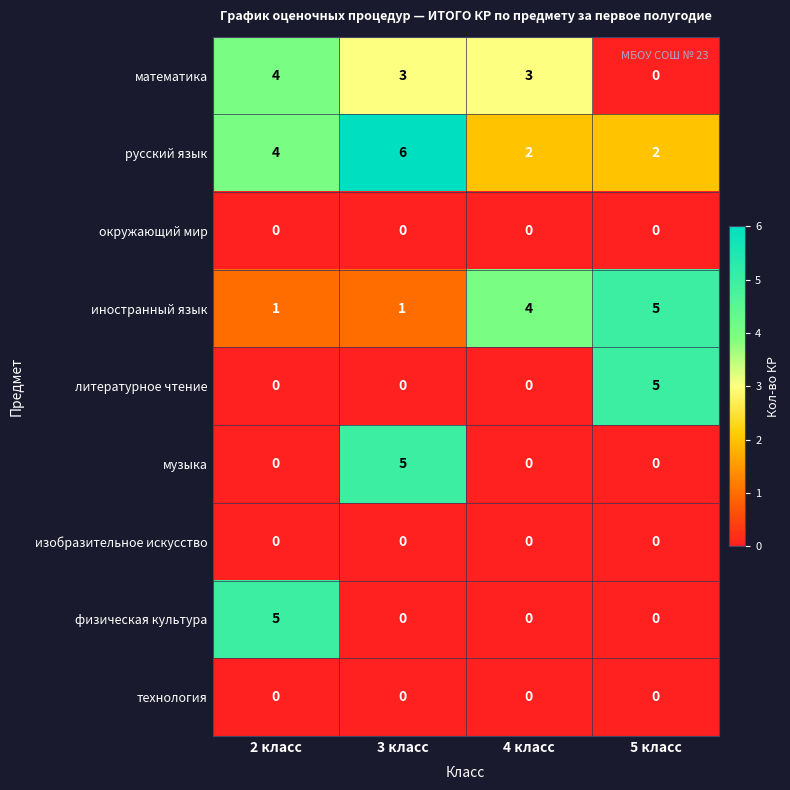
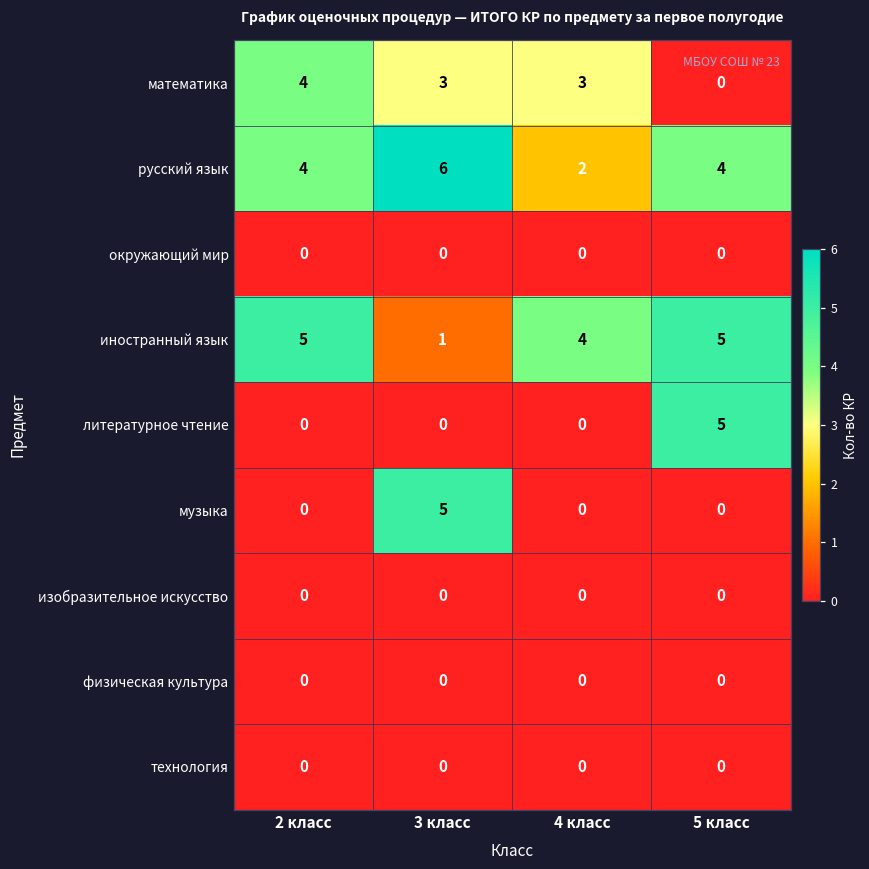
  {
    "математика": {
      "2 класс": 4,
      "3 класс": 3,
      "4 класс": 3
    },
    "русский язык": {
      "2 класс": 4,
      "3 класс": 6,
      "4 класс": 2,
-     "5 класс": 2
+     "5 класс": 4
    },
    "окружающий мир": {
      "2 класс": 0,
      "3 класс": 0,
      "4 класс": 0,
      "5 класс": 0
    },
    "иностранный язык": {
-     "2 класс": 1,
+     "2 класс": 5,
      "3 класс": 1,
      "4 класс": 4,
      "5 класс": 5
    },
    "литературное чтение": {
      "2 класс": 0,
      "3 класс": 0,
      "4 класс": 0,
      "5 класс": 5
    },
    "музыка": {
      "2 класс": 0,
      "3 класс": 5,
      "4 класс": 0,
      "5 класс": 0
    },
    "изобразительное искусство": {
      "2 класс": 0,
      "3 класс": 0,
      "4 класс": 0,
      "5 класс": 0
    },
    "физическая культура": {
-     "2 класс": 5,
+     "2 класс": 0,
      "3 класс": 0,
      "4 класс": 0,
      "5 класс": 0
    },
    "технология": {
      "2 класс": 0,
      "3 класс": 0,
      "4 класс": 0,
      "5 класс": 0
    }
  }
